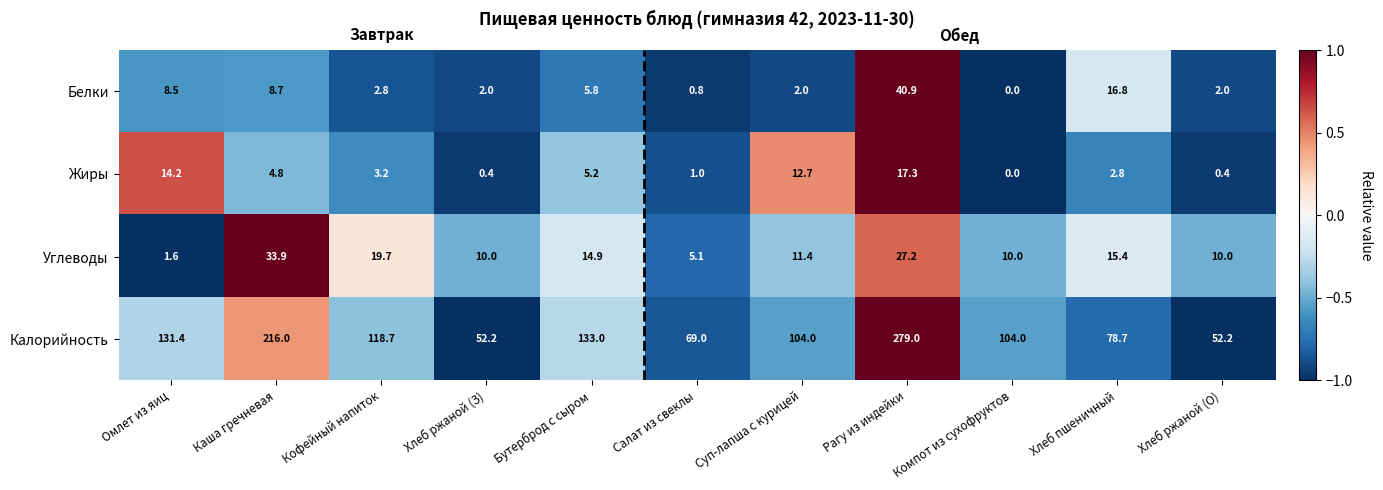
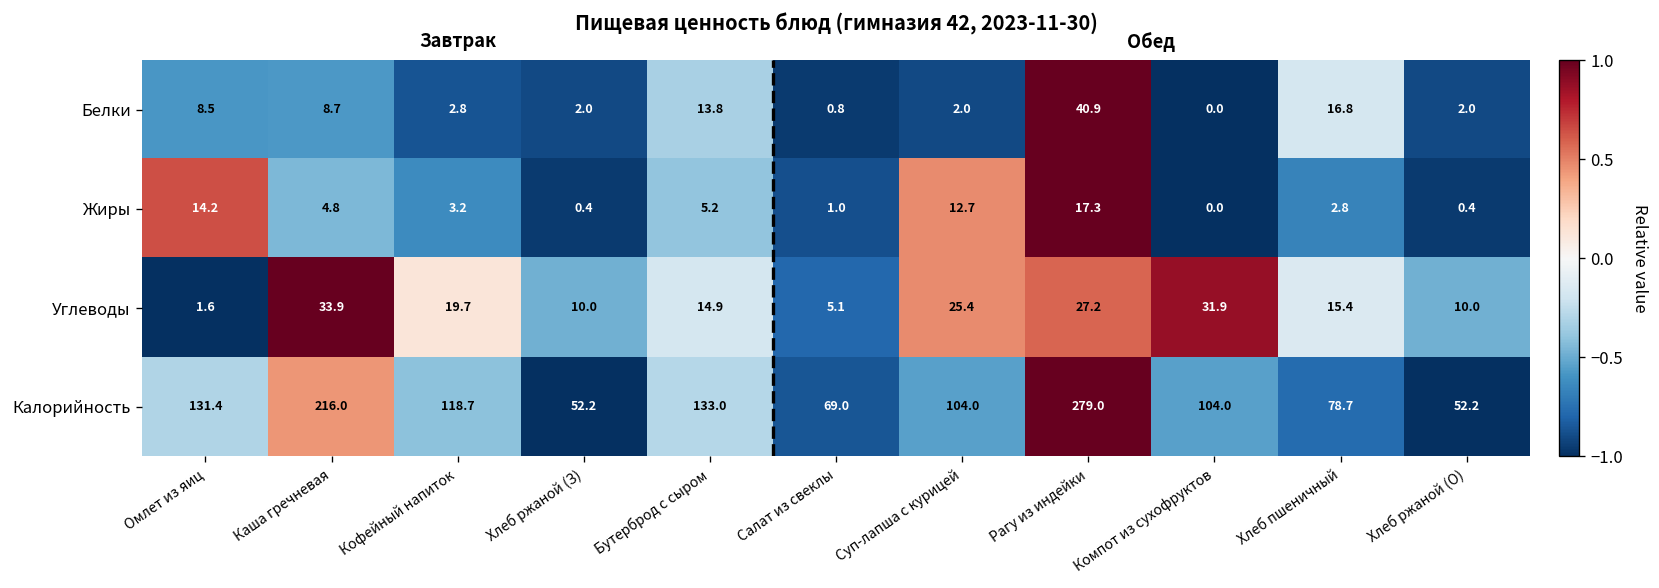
  {
    "Белки": {
      "Омлет из яиц": 8.5,
      "Каша гречневая": 8.7,
      "Кофейный напиток": 2.8,
      "Хлеб ржаной (З)": 2.0,
-     "Бутерброд с сыром": 5.8,
+     "Бутерброд с сыром": 13.8,
      "Салат из свеклы": 0.8,
      "Суп-лапша с курицей": 2.0,
      "Рагу из индейки": 40.9,
      "Компот из сухофруктов": 0.0,
      "Хлеб пшеничный": 16.8,
      "Хлеб ржаной (О)": 2.0
    },
    "Жиры": {
      "Омлет из яиц": 14.2,
      "Каша гречневая": 4.8,
      "Кофейный напиток": 3.2,
      "Хлеб ржаной (З)": 0.4,
      "Бутерброд с сыром": 5.2,
      "Салат из свеклы": 1.0,
      "Суп-лапша с курицей": 12.7,
      "Рагу из индейки": 17.3,
      "Компот из сухофруктов": 0.0,
      "Хлеб пшеничный": 2.8,
      "Хлеб ржаной (О)": 0.4
    },
    "Углеводы": {
      "Омлет из яиц": 1.6,
      "Каша гречневая": 33.9,
      "Кофейный напиток": 19.7,
      "Хлеб ржаной (З)": 10.0,
      "Бутерброд с сыром": 14.9,
      "Салат из свеклы": 5.1,
-     "Суп-лапша с курицей": 11.4,
+     "Суп-лапша с курицей": 25.4,
      "Рагу из индейки": 27.2,
-     "Компот из сухофруктов": 10.0,
+     "Компот из сухофруктов": 31.9,
      "Хлеб пшеничный": 15.4,
      "Хлеб ржаной (О)": 10.0
    },
    "Калорийность": {
      "Омлет из яиц": 131.4,
      "Каша гречневая": 216.0,
      "Кофейный напиток": 118.7,
      "Хлеб ржаной (З)": 52.2,
      "Бутерброд с сыром": 133.0,
      "Салат из свеклы": 69.0,
      "Суп-лапша с курицей": 104.0,
      "Рагу из индейки": 279.0,
      "Компот из сухофруктов": 104.0,
      "Хлеб пшеничный": 78.7,
      "Хлеб ржаной (О)": 52.2
    }
  }
